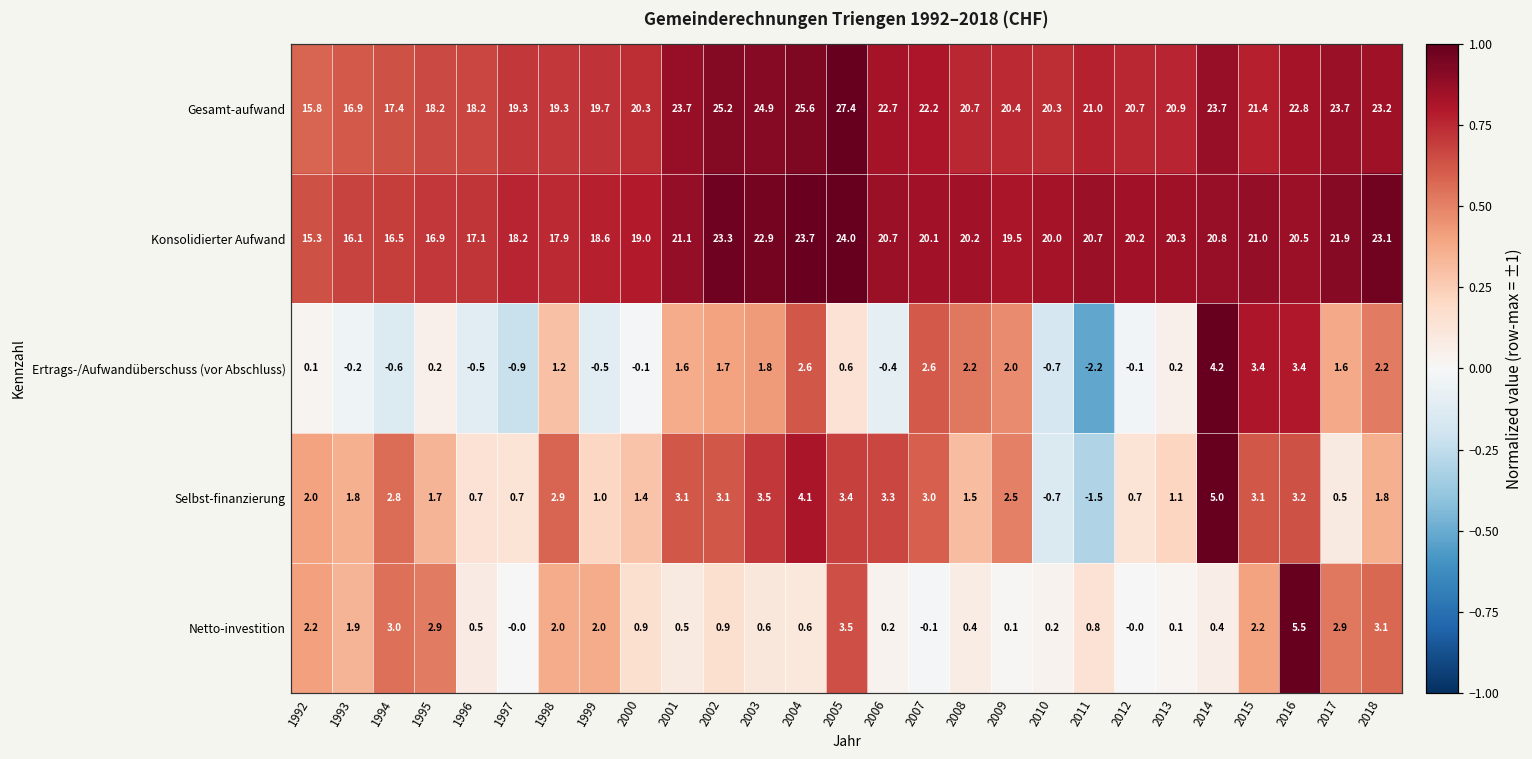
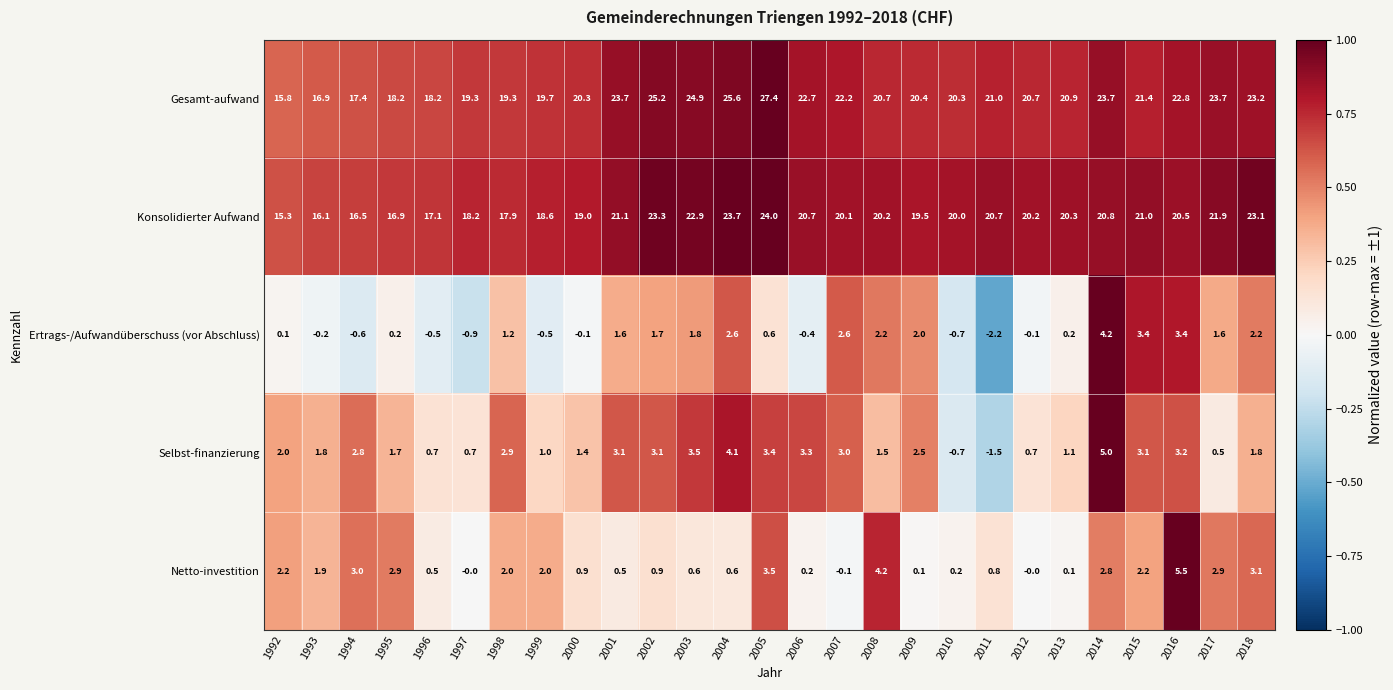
  {
    "Gesamt-aufwand": {
      "1992": 15.8,
      "1993": 16.9,
      "1994": 17.4,
      "1995": 18.2,
      "1996": 18.2,
      "1997": 19.3,
      "1998": 19.3,
      "1999": 19.7,
      "2000": 20.3,
      "2001": 23.7,
      "2002": 25.2,
      "2003": 24.9,
      "2004": 25.6,
      "2005": 27.4,
      "2006": 22.7,
      "2007": 22.2,
      "2008": 20.7,
      "2009": 20.4,
      "2010": 20.3,
      "2011": 21.0,
      "2012": 20.7,
      "2013": 20.9,
      "2014": 23.7,
      "2015": 21.4,
      "2016": 22.8,
      "2017": 23.7,
      "2018": 23.2
    },
    "Konsolidierter Aufwand": {
      "1992": 15.3,
      "1993": 16.1,
      "1994": 16.5,
      "1995": 16.9,
      "1996": 17.1,
      "1997": 18.2,
      "1998": 17.9,
      "1999": 18.6,
      "2000": 19.0,
      "2001": 21.1,
      "2002": 23.3,
      "2003": 22.9,
      "2004": 23.7,
      "2005": 24.0,
      "2006": 20.7,
      "2007": 20.1,
      "2008": 20.2,
      "2009": 19.5,
      "2010": 20.0,
      "2011": 20.7,
      "2012": 20.2,
      "2013": 20.3,
      "2014": 20.8,
      "2015": 21.0,
      "2016": 20.5,
      "2017": 21.9,
      "2018": 23.1
    },
    "Ertrags-/Aufwandüberschuss (vor Abschluss)": {
      "1992": 0.1,
      "1993": -0.2,
      "1994": -0.6,
      "1995": 0.2,
      "1996": -0.5,
      "1997": -0.9,
      "1998": 1.2,
      "1999": -0.5,
      "2000": -0.1,
      "2001": 1.6,
      "2002": 1.7,
      "2003": 1.8,
      "2004": 2.6,
      "2005": 0.6,
      "2006": -0.4,
      "2007": 2.6,
      "2008": 2.2,
      "2009": 2.0,
      "2010": -0.7,
      "2011": -2.2,
      "2012": -0.1,
      "2013": 0.2,
      "2014": 4.2,
      "2015": 3.4,
      "2016": 3.4,
      "2017": 1.6,
      "2018": 2.2
    },
    "Selbst-finanzierung": {
      "1992": 2.0,
      "1993": 1.8,
      "1994": 2.8,
      "1995": 1.7,
      "1996": 0.7,
      "1997": 0.7,
      "1998": 2.9,
      "1999": 1.0,
      "2000": 1.4,
      "2001": 3.1,
      "2002": 3.1,
      "2003": 3.5,
      "2004": 4.1,
      "2005": 3.4,
      "2006": 3.3,
      "2007": 3.0,
      "2008": 1.5,
      "2009": 2.5,
      "2010": -0.7,
      "2011": -1.5,
      "2012": 0.7,
      "2013": 1.1,
      "2014": 5.0,
      "2015": 3.1,
      "2016": 3.2,
      "2017": 0.5,
      "2018": 1.8
    },
    "Netto-investition": {
      "1992": 2.2,
      "1993": 1.9,
      "1994": 3.0,
      "1995": 2.9,
      "1996": 0.5,
      "1997": -0.0,
      "1998": 2.0,
      "1999": 2.0,
      "2000": 0.9,
      "2001": 0.5,
      "2002": 0.9,
      "2003": 0.6,
      "2004": 0.6,
      "2005": 3.5,
      "2006": 0.2,
      "2007": -0.1,
-     "2008": 0.4,
+     "2008": 4.2,
      "2009": 0.1,
      "2010": 0.2,
      "2011": 0.8,
      "2012": -0.0,
      "2013": 0.1,
-     "2014": 0.4,
+     "2014": 2.8,
      "2015": 2.2,
      "2016": 5.5,
      "2017": 2.9,
      "2018": 3.1
    }
  }
